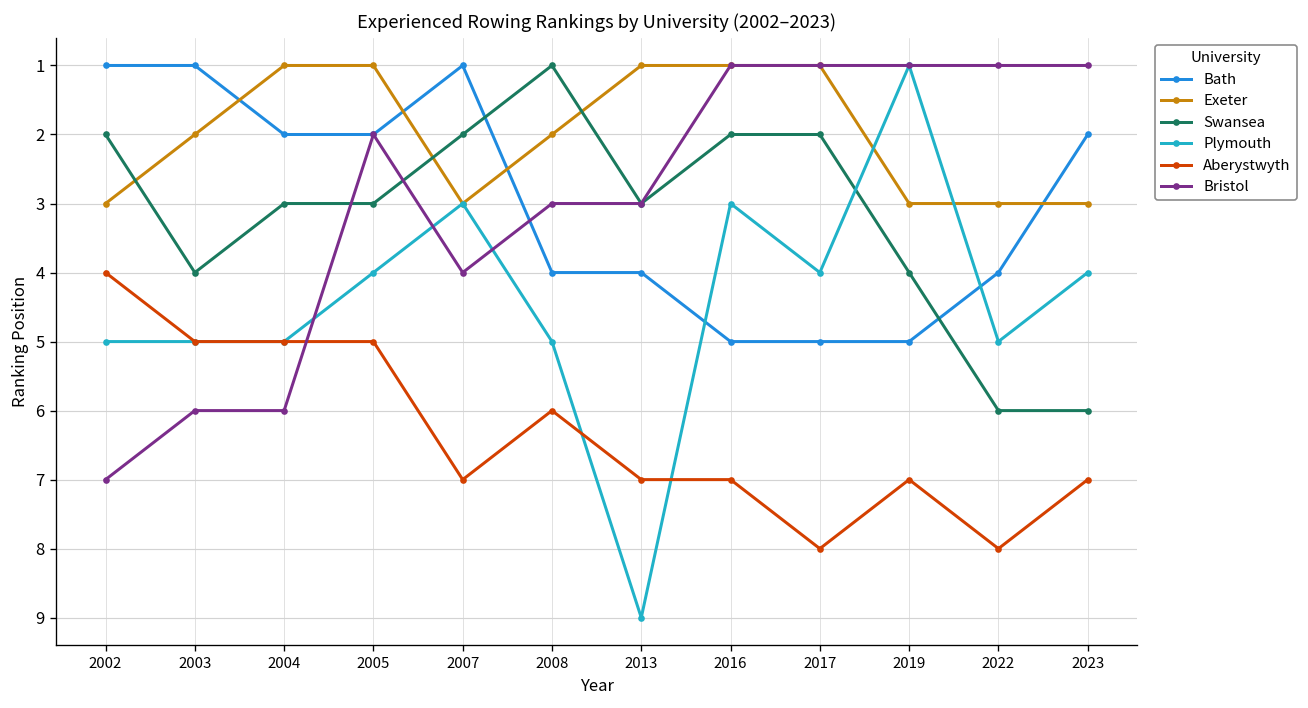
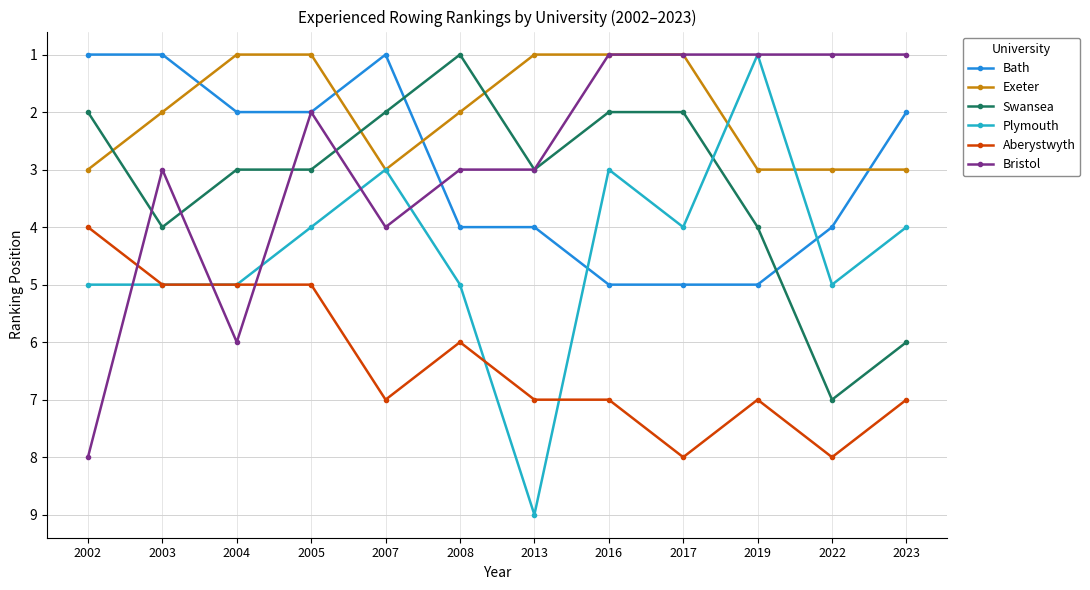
  {
    "Exeter": {
      "2002": 3,
      "2003": 2,
      "2004": 1,
      "2005": 1,
      "2008": 2,
      "2013": 1,
      "2019": 3,
      "2022": 3,
      "2023": 3
    },
    "Swansea": {
      "2002": 2,
      "2003": 4,
      "2004": 3,
      "2005": 3,
      "2007": 2,
      "2008": 1,
      "2016": 2,
      "2017": 2,
      "2019": 4,
-     "2022": 6,
+     "2022": 7,
      "2023": 6
    },
    "Aberystwyth": {
      "2002": 4,
      "2005": 5,
      "2007": 7,
      "2008": 6,
      "2013": 7,
      "2016": 7,
      "2017": 8,
      "2019": 7,
      "2022": 8,
      "2023": 7
    },
    "Bristol": {
-     "2002": 7,
-     "2003": 6,
+     "2002": 8,
+     "2003": 3,
      "2004": 6,
      "2007": 4,
      "2008": 3,
      "2022": 1,
      "2023": 1
    }
  }
